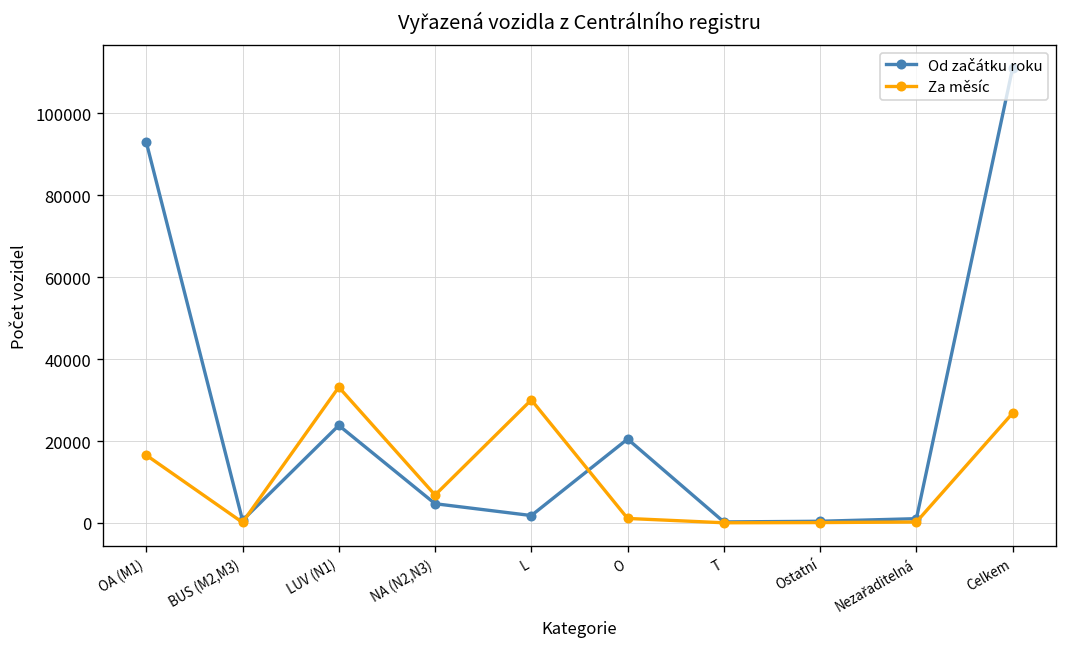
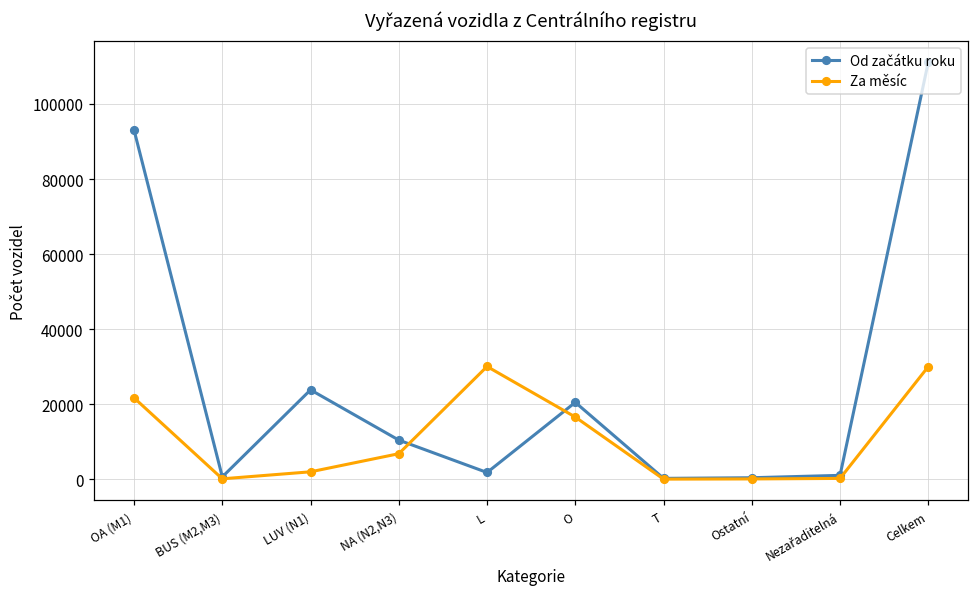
  {
    "Od začátku roku": {
      "OA (M1)": 93000,
      "LUV (N1)": 24000,
-     "NA (N2,N3)": 5000,
+     "NA (N2,N3)": 10000,
      "L": 2000,
      "O": 20000,
      "Nezařaditelná": 1000
    },
    "Za měsíc": {
-     "OA (M1)": 17000,
-     "LUV (N1)": 33000,
+     "OA (M1)": 22000,
+     "LUV (N1)": 2000,
      "NA (N2,N3)": 7000,
      "L": 30000,
-     "O": 1000,
+     "O": 17000,
      "Nezařaditelná": 0,
-     "Celkem": 27000
+     "Celkem": 30000
    }
  }
